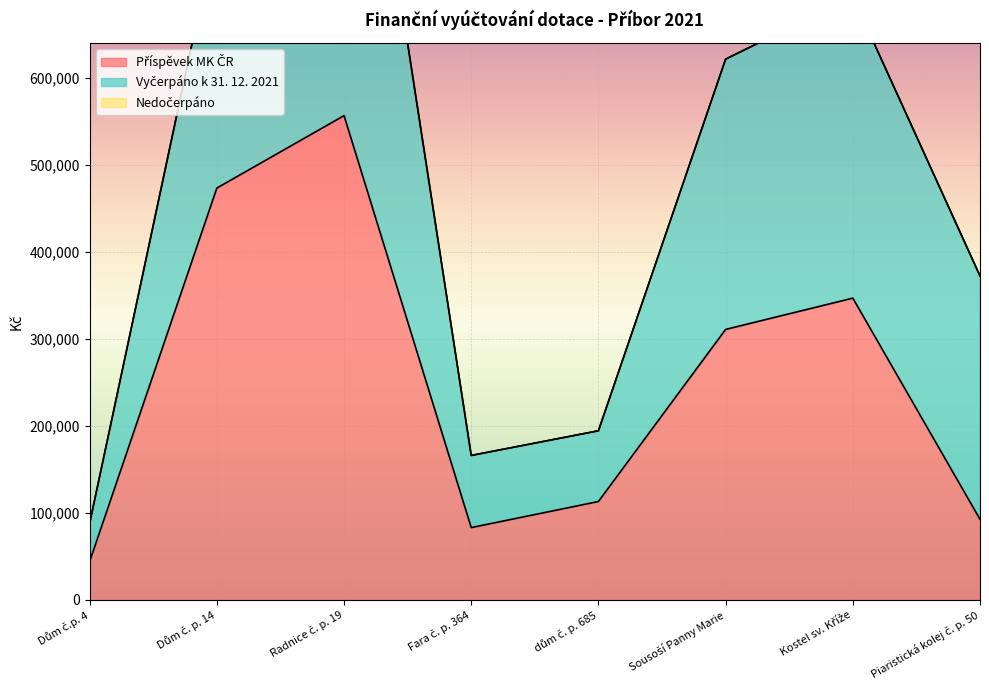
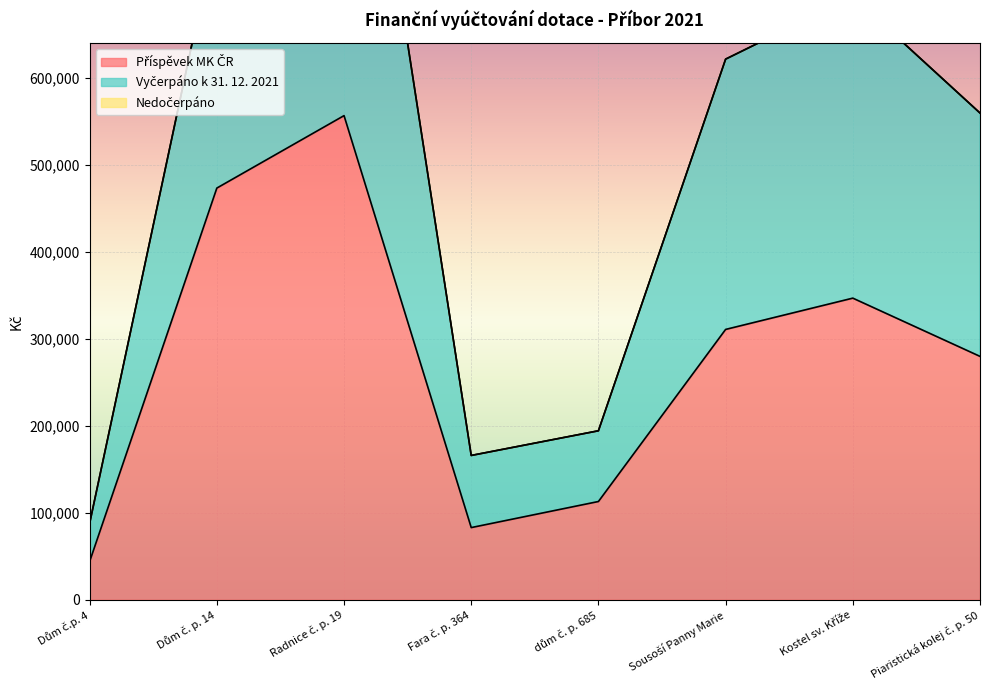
  {
    "Příspěvek MK ČR": {
      "Dům č.p. 4": "40,000",
      "Dům č. p. 14": "470,000",
      "Radnice č. p. 19": "560,000",
      "Fara č. p. 364": "80,000",
      "dům č. p. 685": "110,000",
      "Sousoší Panny Marie": "310,000",
      "Kostel sv. Kříže": "350,000",
-     "Piaristická kolej č. p. 50": "90,000"
+     "Piaristická kolej č. p. 50": "280,000"
    }
  }
